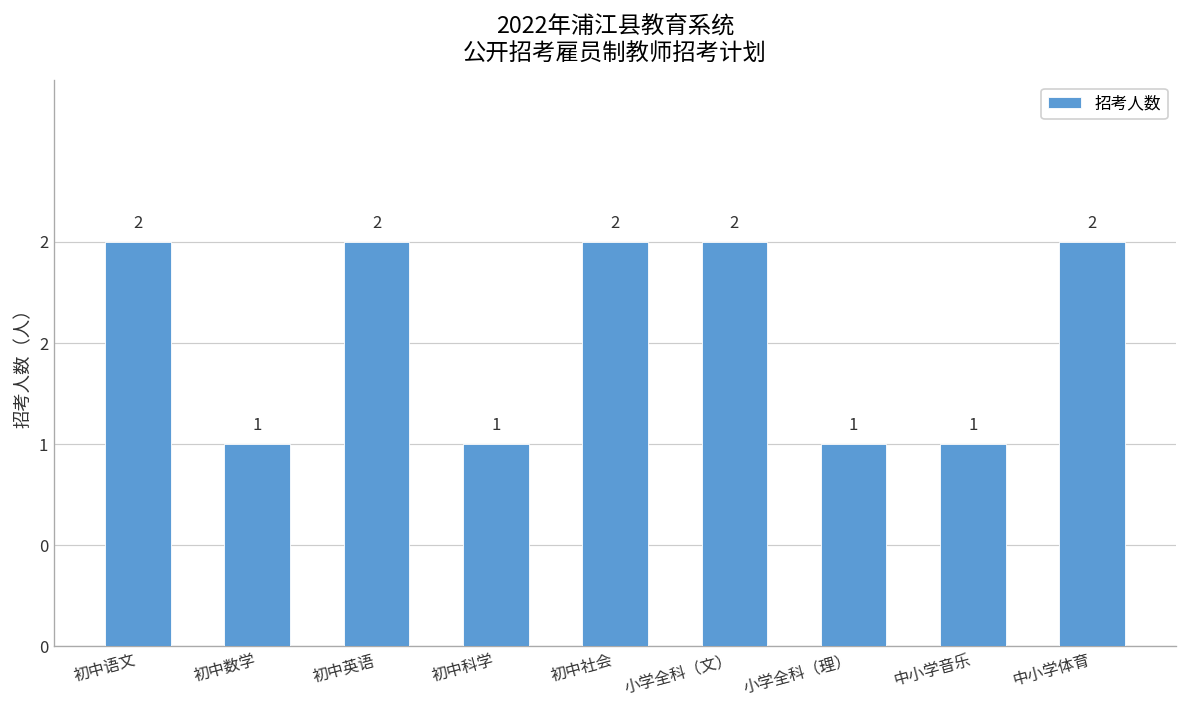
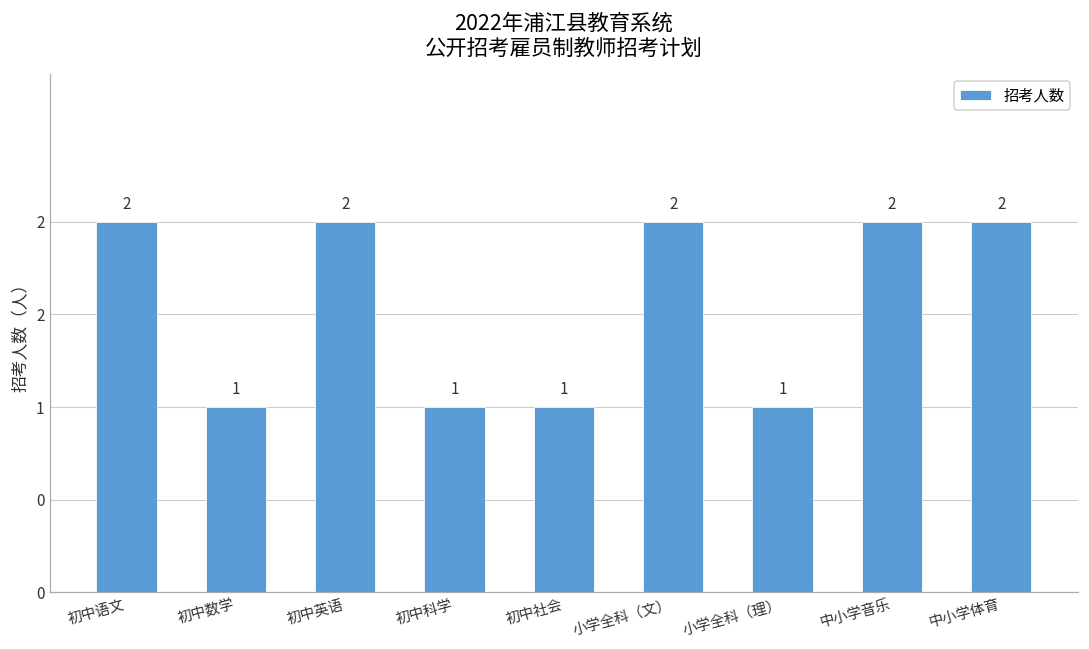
  {
    "初中语文": 2,
    "初中数学": 1,
    "初中英语": 2,
    "初中科学": 1,
-   "初中社会": 2,
+   "初中社会": 1,
    "小学全科（文）": 2,
    "小学全科（理）": 1,
-   "中小学音乐": 1,
+   "中小学音乐": 2,
    "中小学体育": 2
  }
